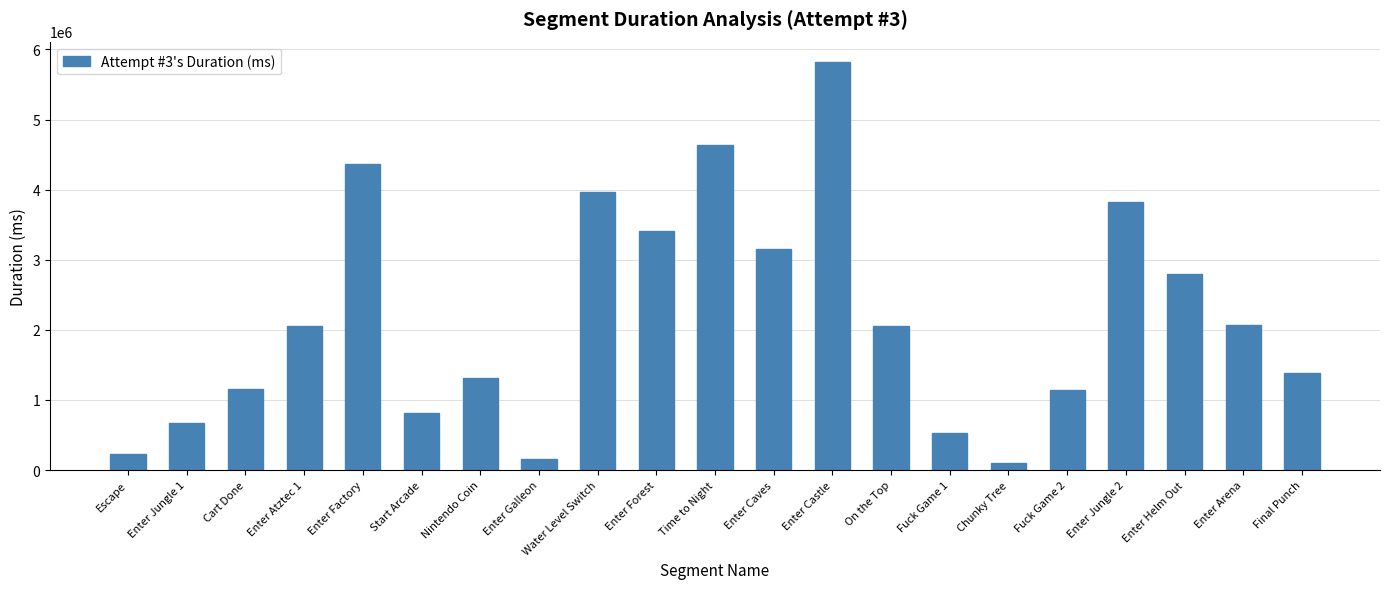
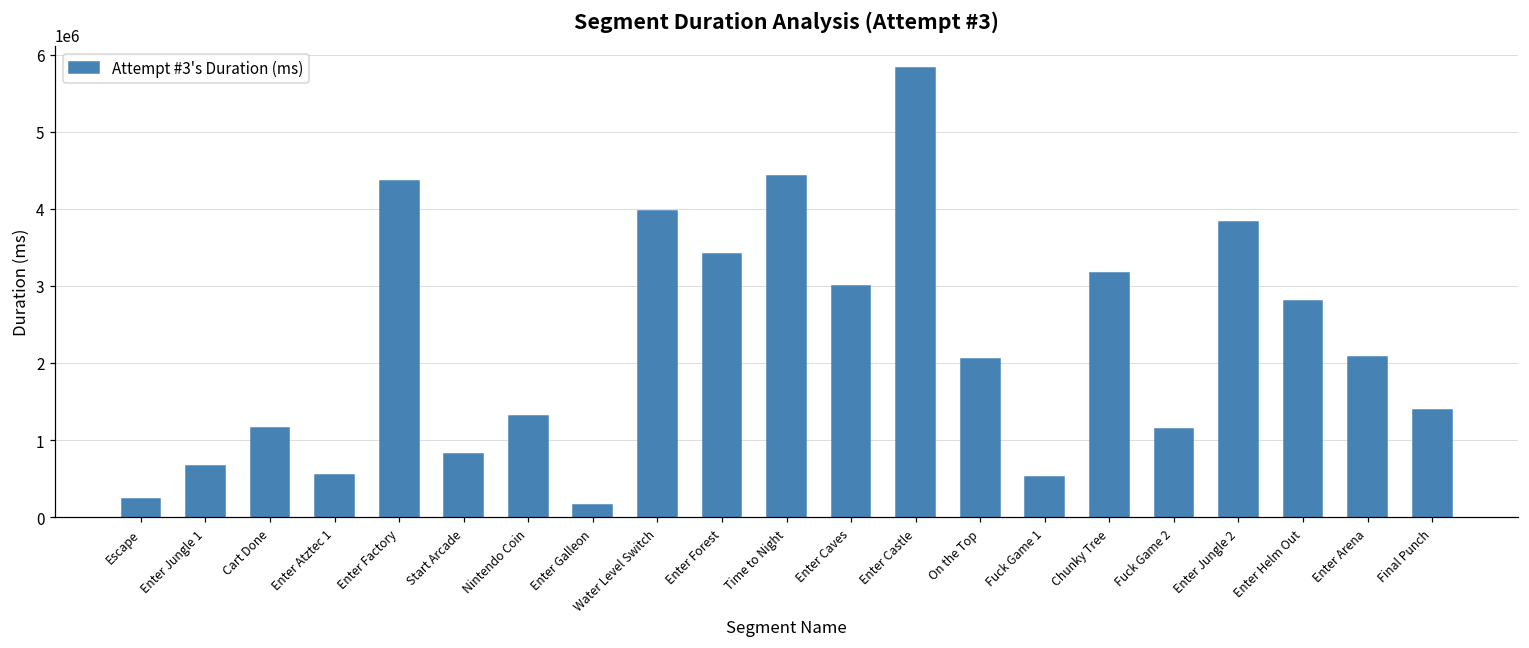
  {
    "Escape": 200000,
    "Enter Jungle 1": 700000,
    "Cart Done": 1200000,
-   "Enter Atztec 1": 2100000,
+   "Enter Atztec 1": 600000,
    "Enter Factory": 4400000,
    "Start Arcade": 800000,
    "Nintendo Coin": 1300000,
    "Enter Galleon": 200000,
    "Water Level Switch": 4000000,
    "Enter Forest": 3400000,
-   "Time to Night": 4600000,
-   "Enter Caves": 3100000,
+   "Time to Night": 4400000,
+   "Enter Caves": 3000000,
    "Enter Castle": 5800000,
    "On the Top": 2000000,
    "Fuck Game 1": 500000,
-   "Chunky Tree": 100000,
+   "Chunky Tree": 3200000,
    "Fuck Game 2": 1100000,
    "Enter Jungle 2": 3800000,
    "Enter Helm Out": 2800000,
    "Enter Arena": 2100000,
    "Final Punch": 1400000
  }
